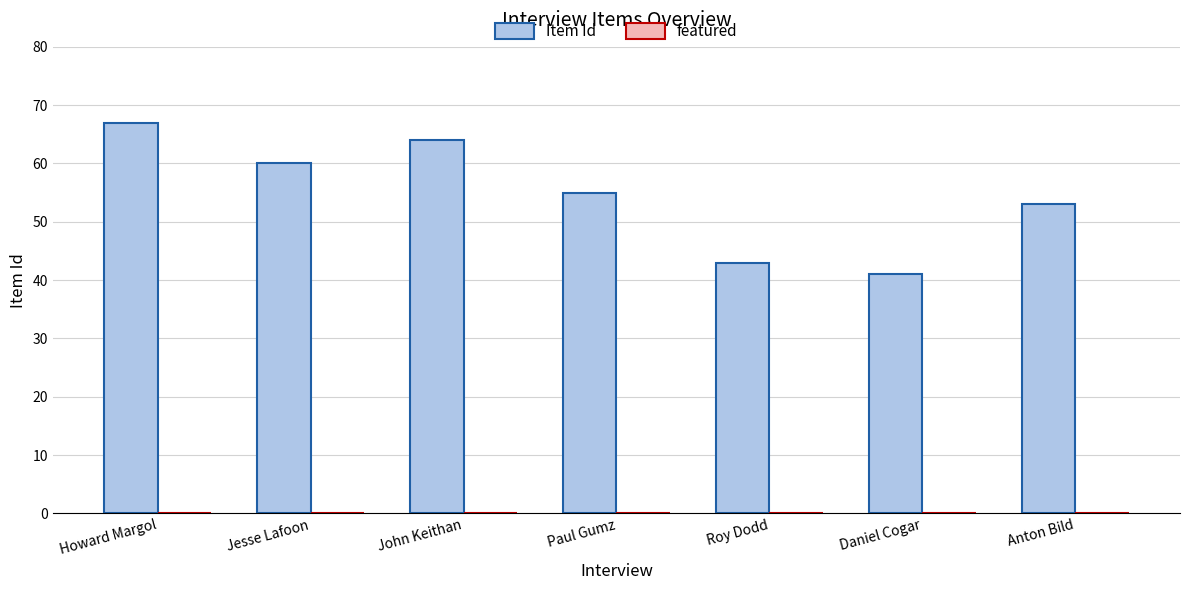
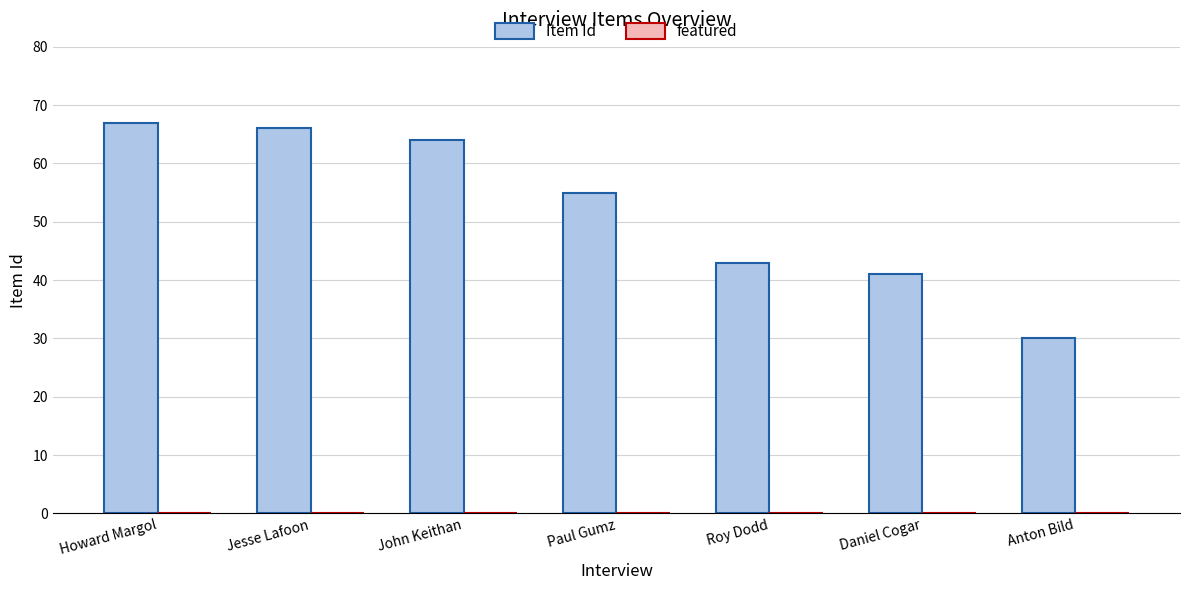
  {
    "Item Id": {
      "Howard Margol": 67,
-     "Jesse Lafoon": 60,
+     "Jesse Lafoon": 66,
      "John Keithan": 64,
      "Paul Gumz": 55,
      "Roy Dodd": 43,
      "Daniel Cogar": 41,
-     "Anton Bild": 53
+     "Anton Bild": 30
    },
    "featured": {
      "Howard Margol": 0,
      "Jesse Lafoon": 0,
      "John Keithan": 0,
      "Paul Gumz": 0,
      "Roy Dodd": 0,
      "Daniel Cogar": 0,
      "Anton Bild": 0
    }
  }
